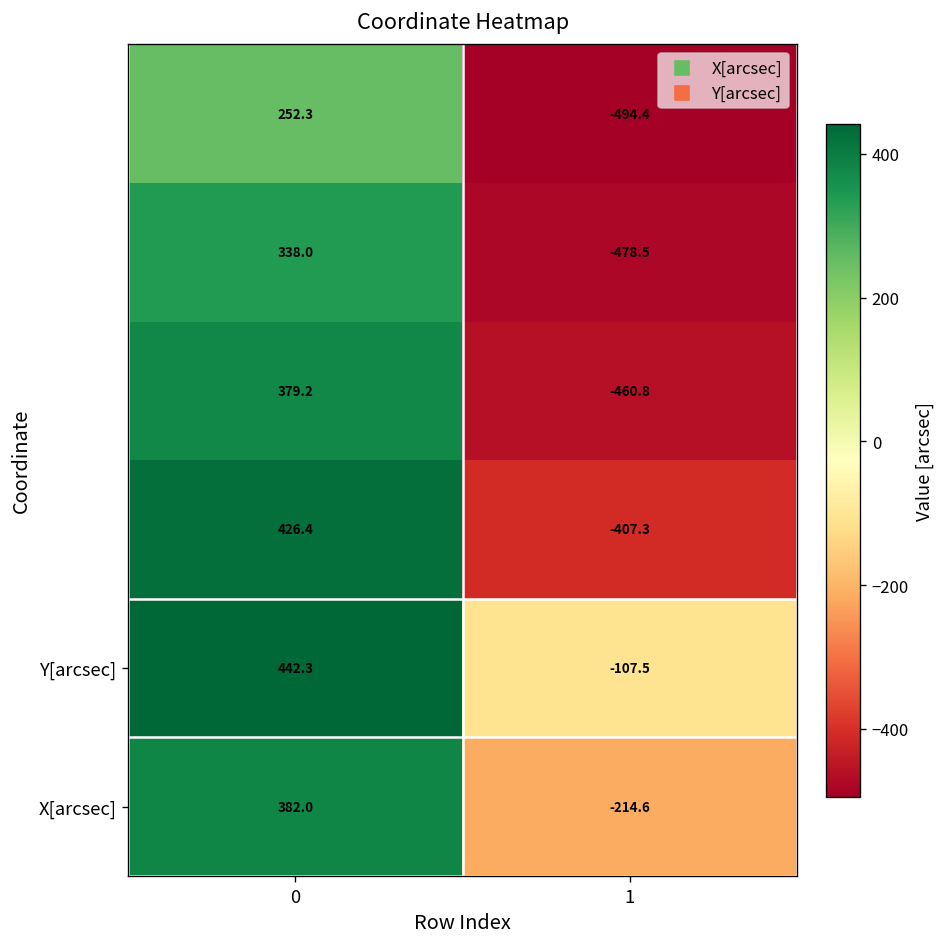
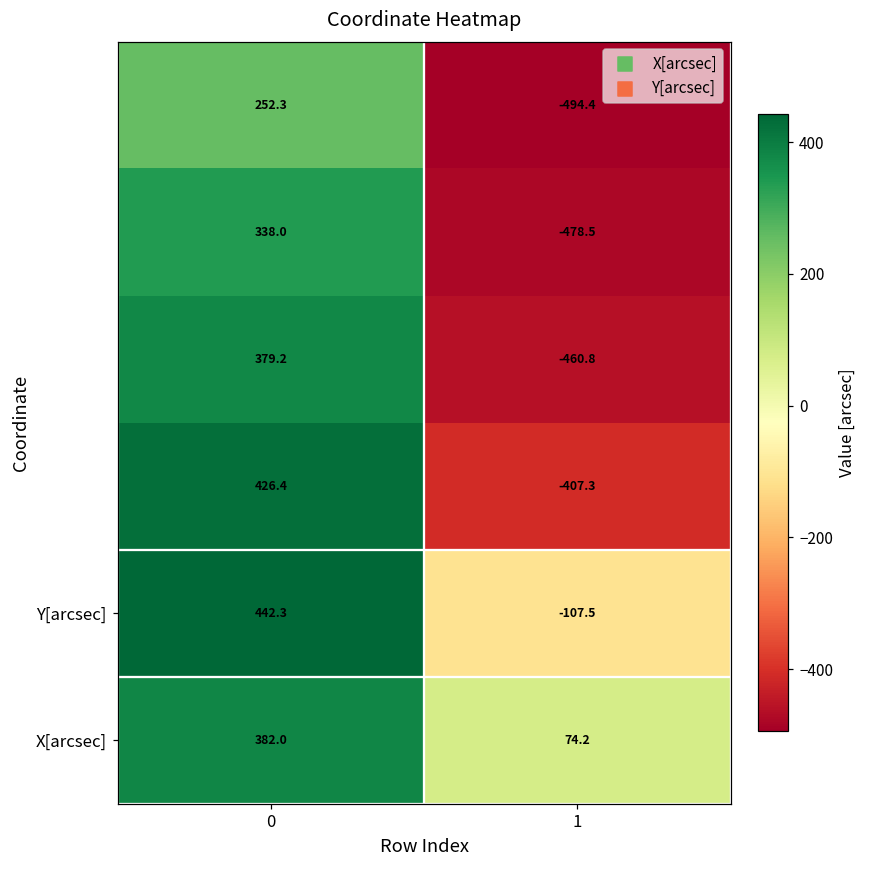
  {
    "Y[arcsec]": {
      "0": 442.3,
      "1": -107.5
    },
    "X[arcsec]": {
      "0": 382.0,
-     "1": -214.6
+     "1": 74.2
    }
  }
